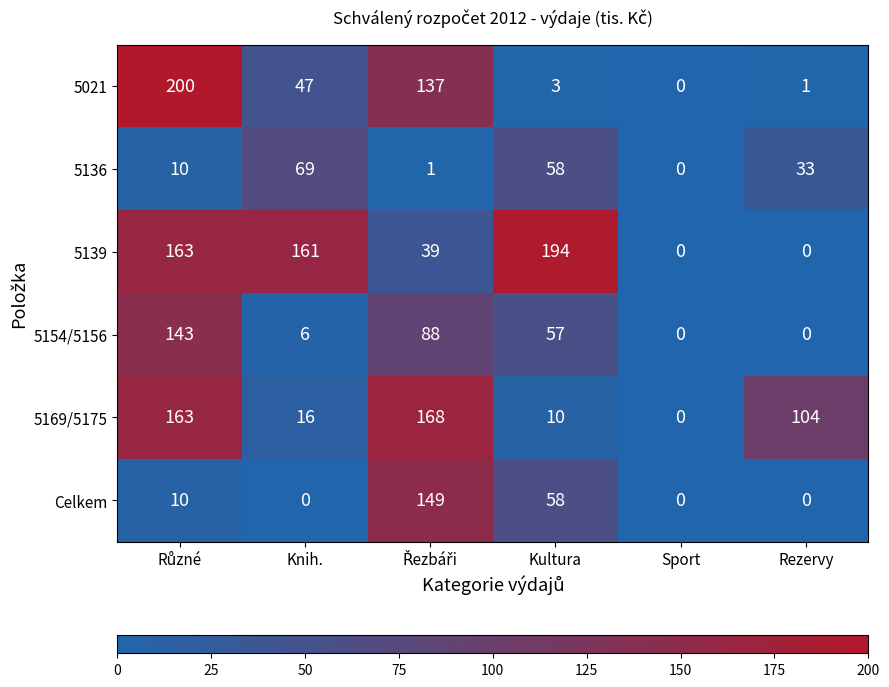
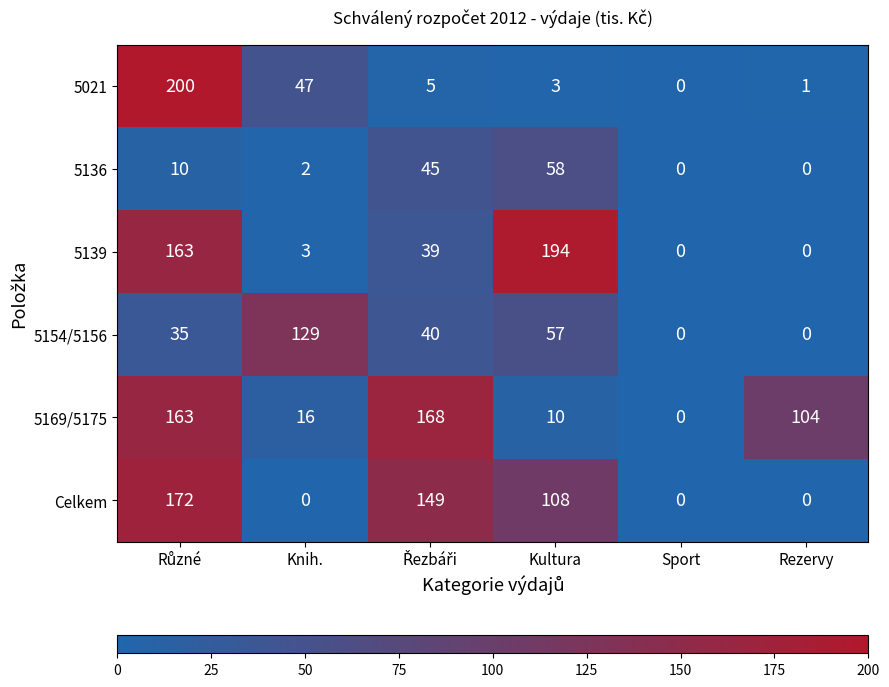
  {
    "5021": {
      "Různé": 200,
      "Knih.": 47,
-     "Řezbáři": 137,
+     "Řezbáři": 5,
      "Kultura": 3,
      "Sport": 0,
      "Rezervy": 1
    },
    "5136": {
      "Různé": 10,
-     "Knih.": 69,
-     "Řezbáři": 1,
+     "Knih.": 2,
+     "Řezbáři": 45,
      "Kultura": 58,
      "Sport": 0,
-     "Rezervy": 33
+     "Rezervy": 0
    },
    "5139": {
      "Různé": 163,
-     "Knih.": 161,
+     "Knih.": 3,
      "Řezbáři": 39,
      "Kultura": 194,
      "Sport": 0,
      "Rezervy": 0
    },
    "5154/5156": {
-     "Různé": 143,
-     "Knih.": 6,
-     "Řezbáři": 88,
+     "Různé": 35,
+     "Knih.": 129,
+     "Řezbáři": 40,
      "Kultura": 57,
      "Sport": 0,
      "Rezervy": 0
    },
    "5169/5175": {
      "Různé": 163,
      "Knih.": 16,
      "Řezbáři": 168,
      "Kultura": 10,
      "Sport": 0,
      "Rezervy": 104
    },
    "Celkem": {
-     "Různé": 10,
+     "Různé": 172,
      "Knih.": 0,
      "Řezbáři": 149,
-     "Kultura": 58,
+     "Kultura": 108,
      "Sport": 0,
      "Rezervy": 0
    }
  }
